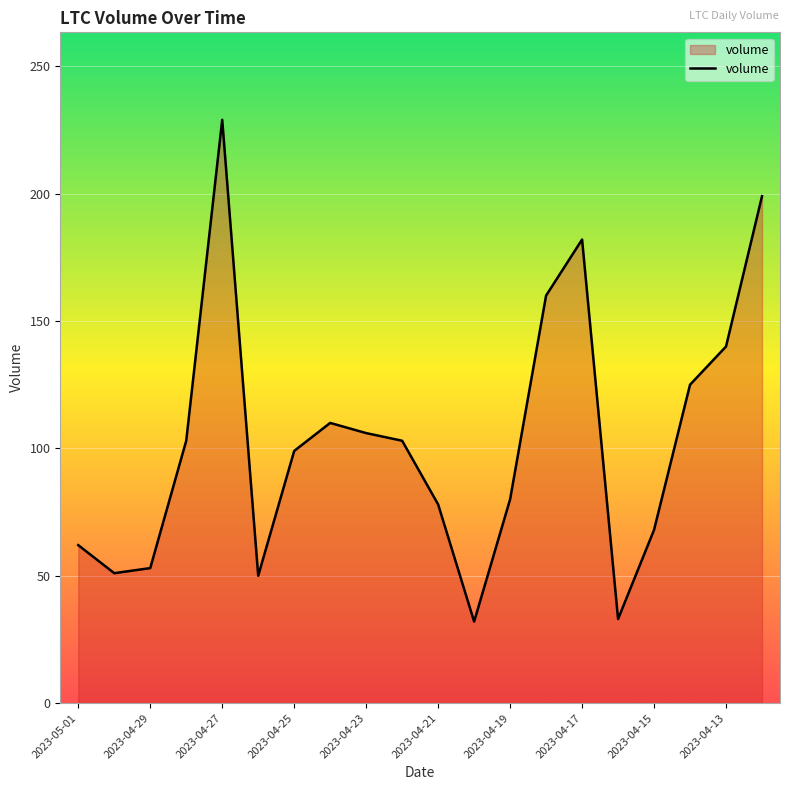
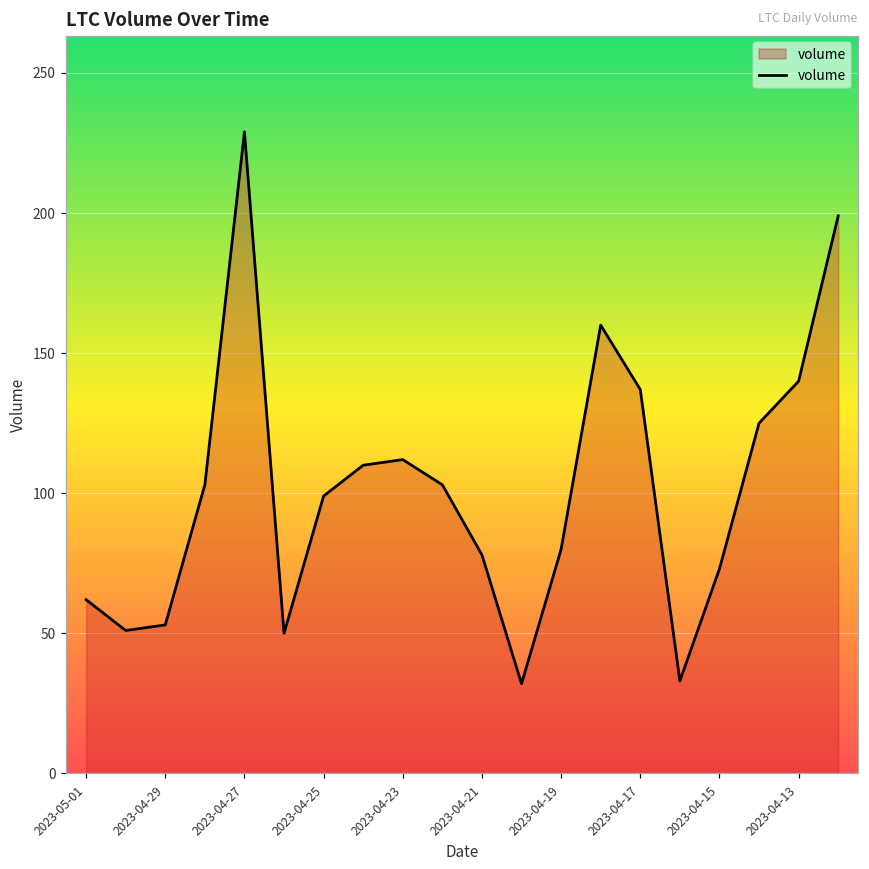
  {
    "2023-05-01": 62,
    "2023-04-29": 53,
    "2023-04-27": 229,
    "2023-04-25": 99,
-   "2023-04-23": 106,
+   "2023-04-23": 112,
    "2023-04-21": 78,
    "2023-04-19": 80,
-   "2023-04-17": 182,
-   "2023-04-15": 68,
+   "2023-04-17": 137,
+   "2023-04-15": 73,
    "2023-04-13": 140
  }
